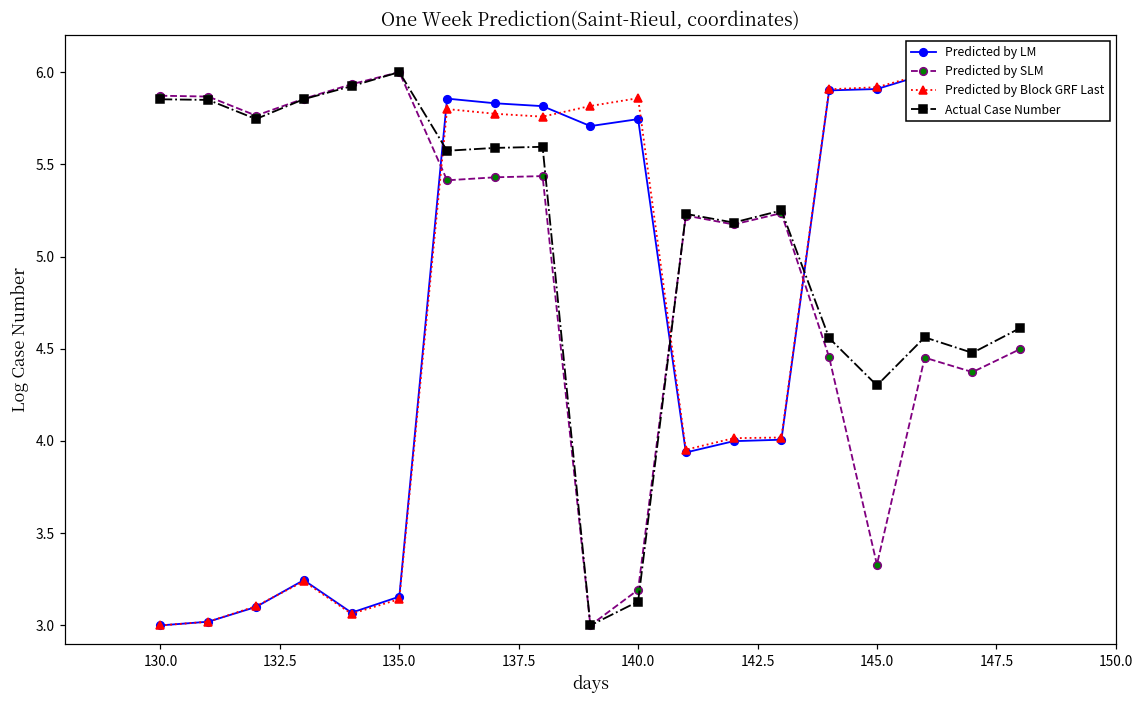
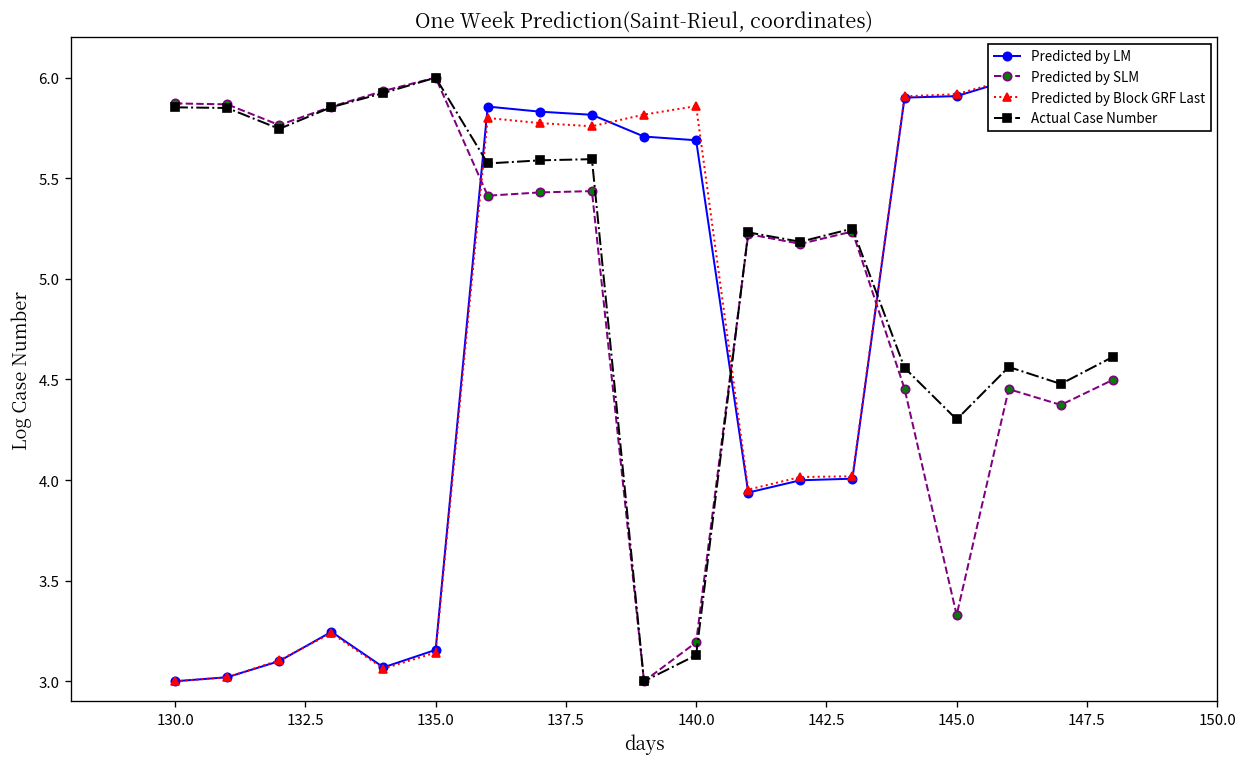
  {
    "Predicted by LM": {
-     "140.0": 5.74
+     "140.0": 5.69
    },
    "Predicted by SLM": {
      "130.0": 5.87,
      "140.0": 3.19,
      "145.0": 3.33
    },
    "Predicted by Block GRF Last": {
      "140.0": 5.86
    },
    "Actual Case Number": {
      "130.0": 5.85,
      "140.0": 3.13,
      "145.0": 4.30
    }
  }
